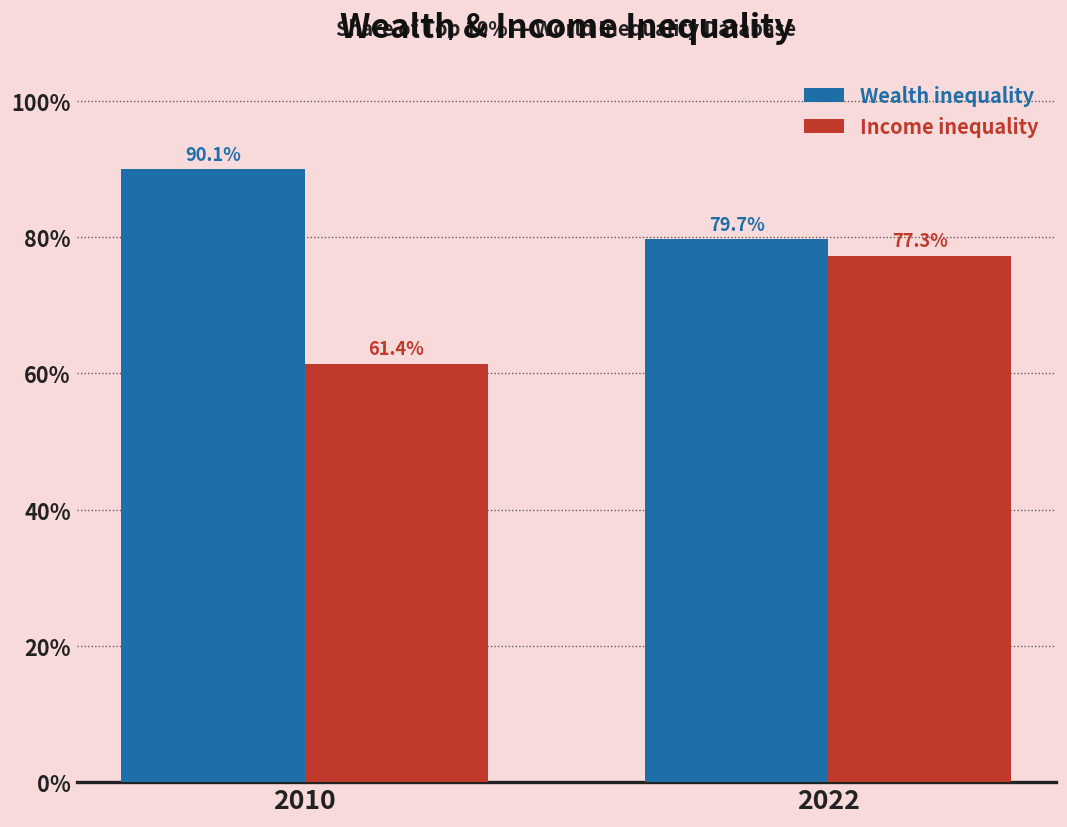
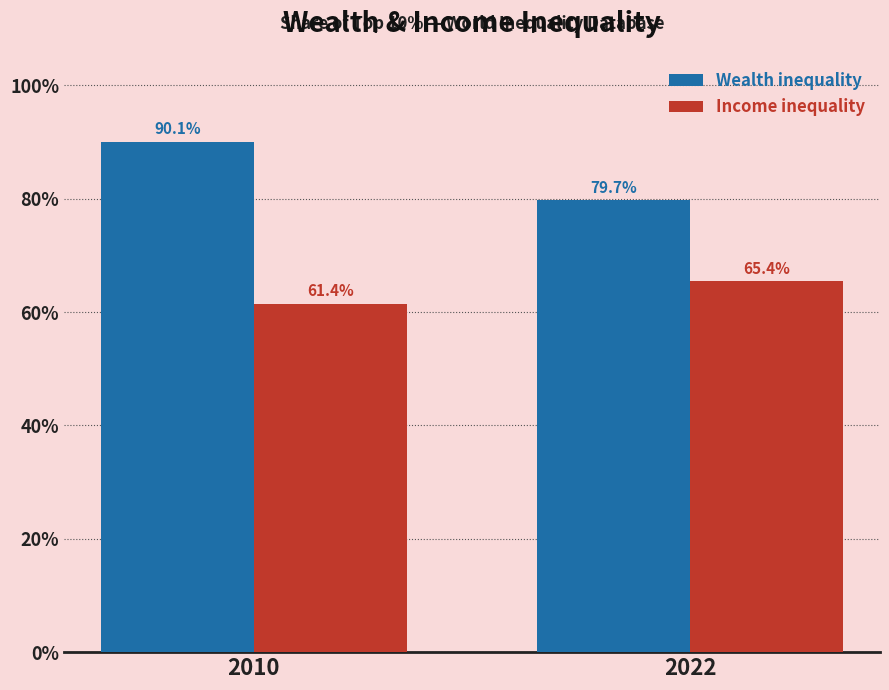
  {
    "Wealth inequality": {
      "2010": "90.1%",
      "2022": "79.7%"
    },
    "Income inequality": {
      "2010": "61.4%",
-     "2022": "77.3%"
+     "2022": "65.4%"
    }
  }
